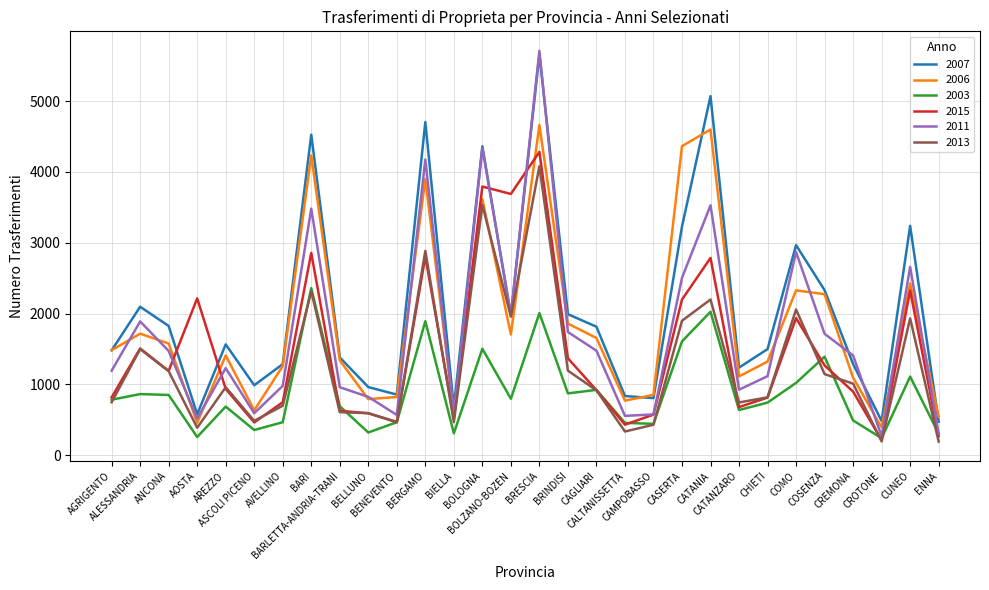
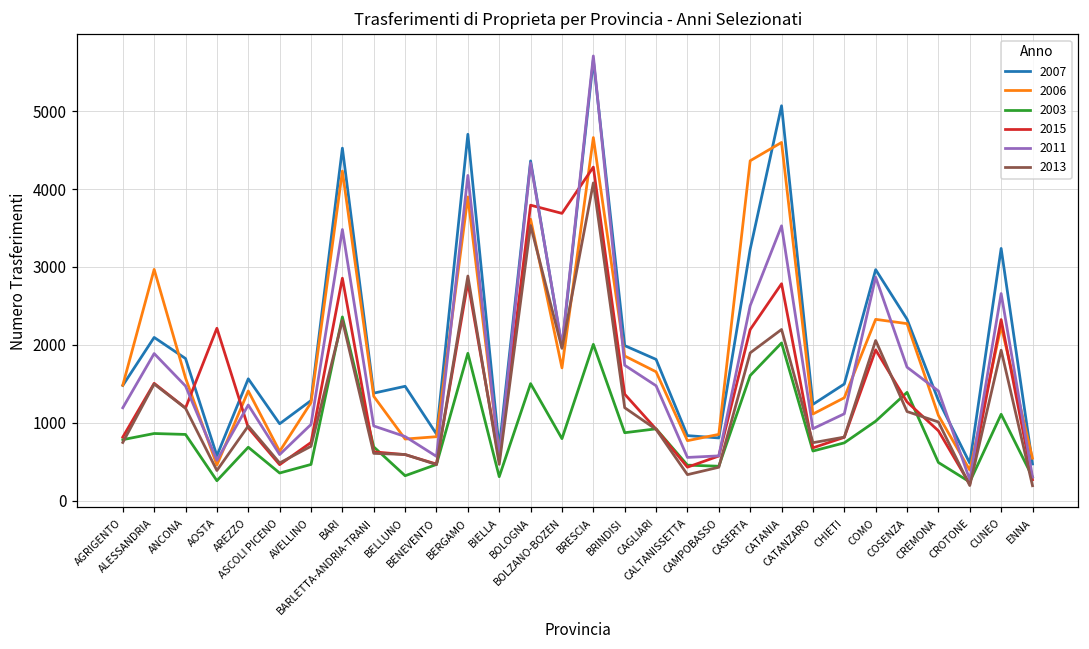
  {
    "2007": {
      "ALESSANDRIA": 2100,
      "ANCONA": 1800,
      "AOSTA": 600,
      "AREZZO": 1600,
      "ASCOLI PICENO": 1000,
      "BARI": 4500,
      "BARLETTA-ANDRIA-TRANI": 1400,
-     "BELLUNO": 1000,
+     "BELLUNO": 1500,
      "BERGAMO": 4700,
      "BIELLA": 700,
      "BRESCIA": 5700,
      "BRINDISI": 2000,
      "CAGLIARI": 1800,
      "CALTANISSETTA": 800,
      "CAMPOBASSO": 800,
      "CASERTA": 3200,
      "CATANIA": 5100,
      "CATANZARO": 1200,
      "CHIETI": 1500,
      "COMO": 3000,
      "COSENZA": 2300,
      "CREMONA": 1300,
      "CROTONE": 500,
      "CUNEO": 3200,
      "ENNA": 500
    },
    "2006": {
-     "ALESSANDRIA": 1700,
+     "ALESSANDRIA": 3000,
      "ANCONA": 1600,
      "AOSTA": 500,
      "AREZZO": 1400,
      "ASCOLI PICENO": 600,
      "BARI": 4200,
      "BARLETTA-ANDRIA-TRANI": 1300,
      "BERGAMO": 3900,
      "BOLOGNA": 3600,
      "BOLZANO-BOZEN": 1700,
      "BRESCIA": 4700,
      "BRINDISI": 1900,
      "CAGLIARI": 1700,
      "CALTANISSETTA": 800,
      "CAMPOBASSO": 900,
      "CASERTA": 4400,
      "CATANIA": 4600,
      "CATANZARO": 1100,
      "CHIETI": 1300,
      "COMO": 2300,
      "COSENZA": 2300,
      "CREMONA": 1100,
      "CROTONE": 400,
-     "CUNEO": 2400,
+     "CUNEO": 2200,
      "ENNA": 500
    },
    "2003": {
      "ALESSANDRIA": 900,
      "ANCONA": 900,
      "AOSTA": 300,
      "AREZZO": 700,
      "ASCOLI PICENO": 400,
      "AVELLINO": 500,
      "BARI": 2400,
      "BARLETTA-ANDRIA-TRANI": 700,
      "BELLUNO": 300,
      "BERGAMO": 1900,
      "BIELLA": 300,
      "BOLOGNA": 1500,
      "BOLZANO-BOZEN": 800,
      "BRESCIA": 2000,
      "BRINDISI": 900,
      "CASERTA": 1600,
      "CATANIA": 2000,
      "CATANZARO": 600,
      "CHIETI": 700,
      "COMO": 1000,
      "COSENZA": 1400,
      "CREMONA": 500,
      "CUNEO": 1100
    },
    "2015": {
      "AOSTA": 2200,
      "AVELLINO": 700,
      "BARI": 2900,
      "BERGAMO": 2800,
      "BIELLA": 500,
      "BOLOGNA": 3800,
      "BOLZANO-BOZEN": 3700,
      "BRESCIA": 4300,
      "BRINDISI": 1400,
      "CASERTA": 2200,
      "CATANIA": 2800,
      "CATANZARO": 700,
      "COMO": 1900,
      "COSENZA": 1300,
      "CREMONA": 900,
      "CUNEO": 2300
    },
    "2011": {
      "AGRIGENTO": 1200,
      "ALESSANDRIA": 1900,
      "ANCONA": 1500,
      "AOSTA": 500,
      "AREZZO": 1200,
      "ASCOLI PICENO": 600,
      "AVELLINO": 1000,
      "BARI": 3500,
      "BARLETTA-ANDRIA-TRANI": 1000,
      "BENEVENTO": 600,
      "BERGAMO": 4200,
      "BRESCIA": 5700,
      "BRINDISI": 1700,
      "CAGLIARI": 1500,
      "CALTANISSETTA": 600,
      "CASERTA": 2500,
      "CATANIA": 3500,
      "CATANZARO": 900,
      "CHIETI": 1100,
      "COMO": 2900,
      "COSENZA": 1700,
      "CREMONA": 1400,
      "CUNEO": 2700
    },
    "2013": {
      "AOSTA": 400,
      "AVELLINO": 700,
      "BARI": 2300,
      "BERGAMO": 2900,
      "BIELLA": 500,
      "BOLOGNA": 3500,
      "BRESCIA": 4100,
      "BRINDISI": 1200,
      "CALTANISSETTA": 300,
      "CASERTA": 1900,
      "CATANIA": 2200,
      "CATANZARO": 700,
      "COMO": 2100,
      "COSENZA": 1100,
      "CREMONA": 1000,
      "CUNEO": 1900,
      "ENNA": 200
    }
  }
